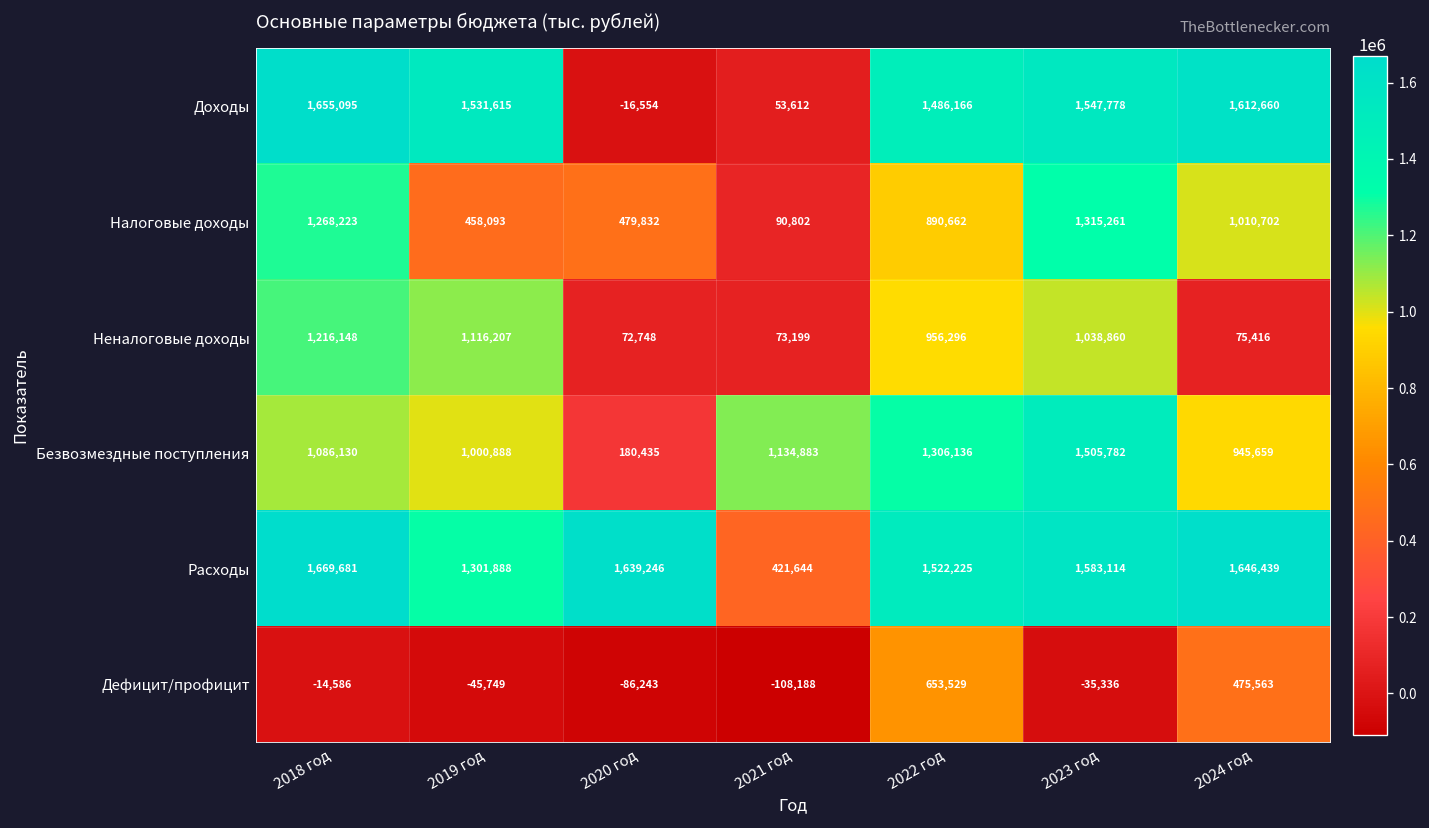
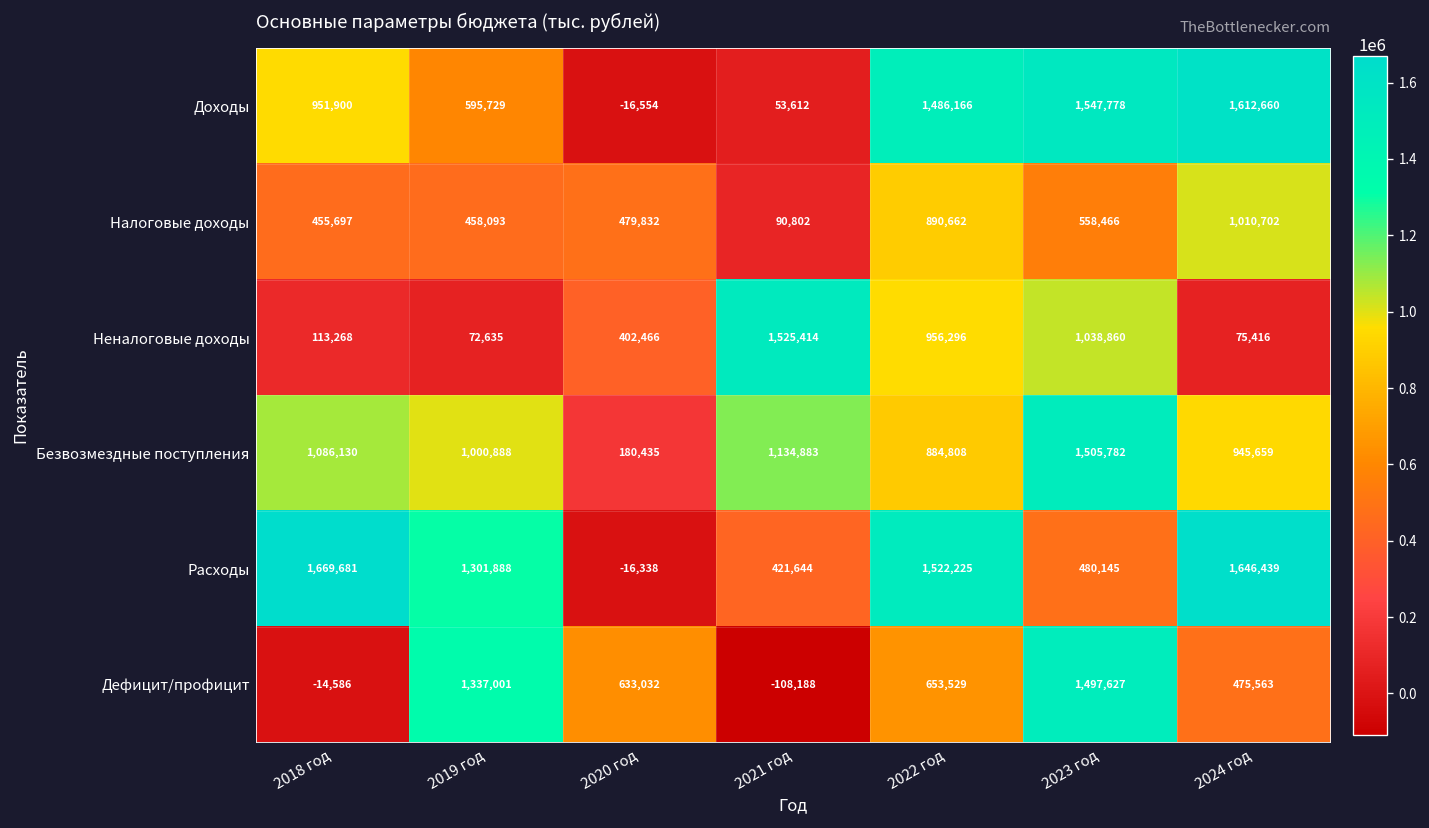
  {
    "Доходы": {
-     "2018 год": "1,655,095",
-     "2019 год": "1,531,615",
+     "2018 год": "951,900",
+     "2019 год": "595,729",
      "2020 год": "-16,554",
      "2021 год": "53,612",
      "2022 год": "1,486,166",
      "2023 год": "1,547,778",
      "2024 год": "1,612,660"
    },
    "Налоговые доходы": {
-     "2018 год": "1,268,223",
+     "2018 год": "455,697",
      "2019 год": "458,093",
      "2020 год": "479,832",
      "2021 год": "90,802",
      "2022 год": "890,662",
-     "2023 год": "1,315,261",
+     "2023 год": "558,466",
      "2024 год": "1,010,702"
    },
    "Неналоговые доходы": {
-     "2018 год": "1,216,148",
-     "2019 год": "1,116,207",
-     "2020 год": "72,748",
-     "2021 год": "73,199",
+     "2018 год": "113,268",
+     "2019 год": "72,635",
+     "2020 год": "402,466",
+     "2021 год": "1,525,414",
      "2022 год": "956,296",
      "2023 год": "1,038,860",
      "2024 год": "75,416"
    },
    "Безвозмездные поступления": {
      "2018 год": "1,086,130",
      "2019 год": "1,000,888",
      "2020 год": "180,435",
      "2021 год": "1,134,883",
-     "2022 год": "1,306,136",
+     "2022 год": "884,808",
      "2023 год": "1,505,782",
      "2024 год": "945,659"
    },
    "Расходы": {
      "2018 год": "1,669,681",
      "2019 год": "1,301,888",
-     "2020 год": "1,639,246",
+     "2020 год": "-16,338",
      "2021 год": "421,644",
      "2022 год": "1,522,225",
-     "2023 год": "1,583,114",
+     "2023 год": "480,145",
      "2024 год": "1,646,439"
    },
    "Дефицит/профицит": {
      "2018 год": "-14,586",
-     "2019 год": "-45,749",
-     "2020 год": "-86,243",
+     "2019 год": "1,337,001",
+     "2020 год": "633,032",
      "2021 год": "-108,188",
      "2022 год": "653,529",
-     "2023 год": "-35,336",
+     "2023 год": "1,497,627",
      "2024 год": "475,563"
    }
  }
